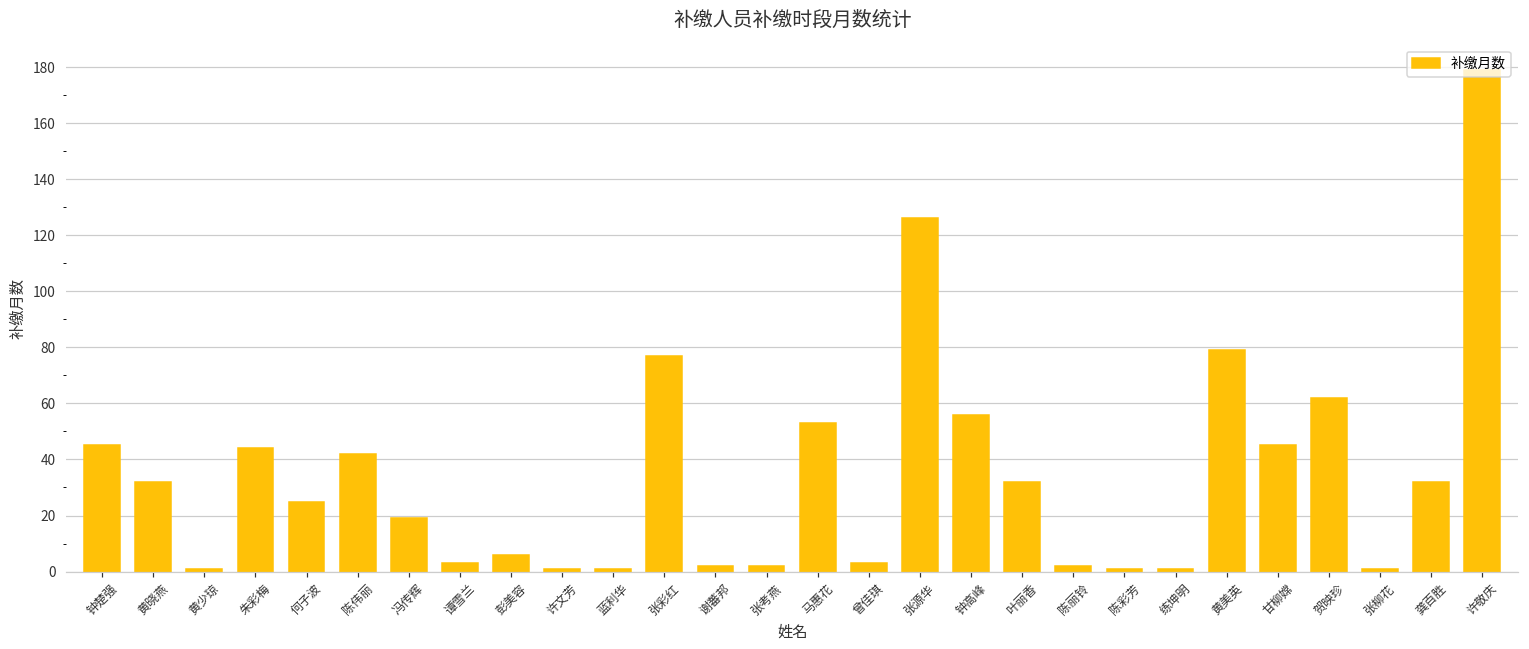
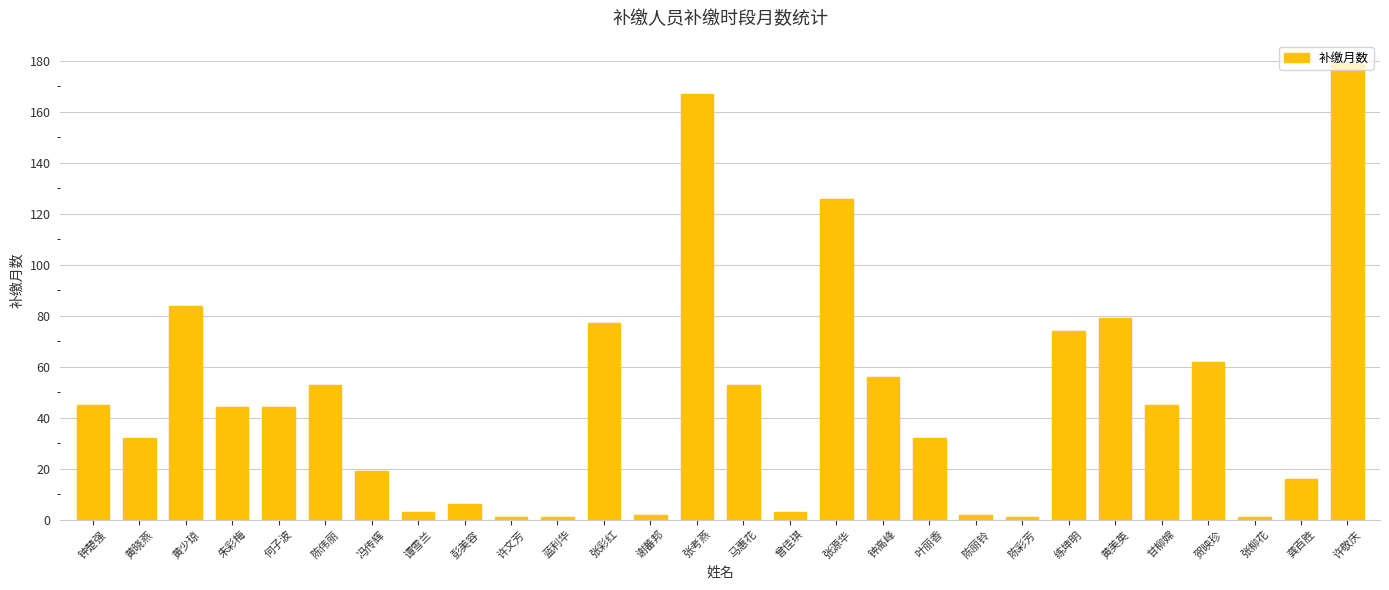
  {
    "钟楚强": 45,
    "黄晓燕": 32,
-   "黄少琼": 1,
+   "黄少琼": 84,
    "朱彩梅": 44,
-   "何子波": 25,
-   "陈伟丽": 42,
+   "何子波": 44,
+   "陈伟丽": 53,
    "冯传辉": 19,
    "谭雪兰": 3,
    "彭美容": 6,
    "许文芳": 1,
    "蓝利华": 1,
    "张彩红": 77,
    "谢蕃邦": 2,
-   "张考燕": 2,
+   "张考燕": 167,
    "马惠花": 53,
    "曾佳琪": 3,
    "张源华": 126,
    "钟高峰": 56,
    "叶丽香": 32,
    "陈丽铃": 2,
    "陈彩芳": 1,
-   "练坤明": 1,
+   "练坤明": 74,
    "黄美英": 79,
    "甘柳嫦": 45,
    "贺映珍": 62,
    "张柳花": 1,
-   "龚百胜": 32
+   "龚百胜": 16
  }
